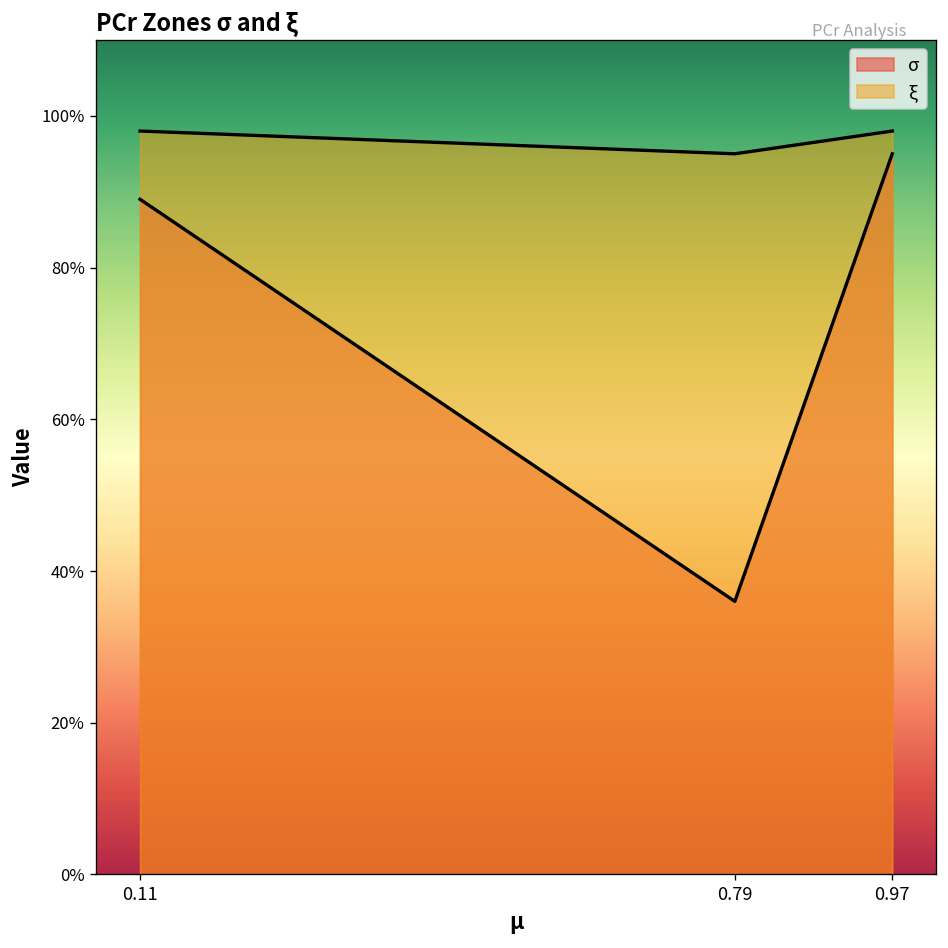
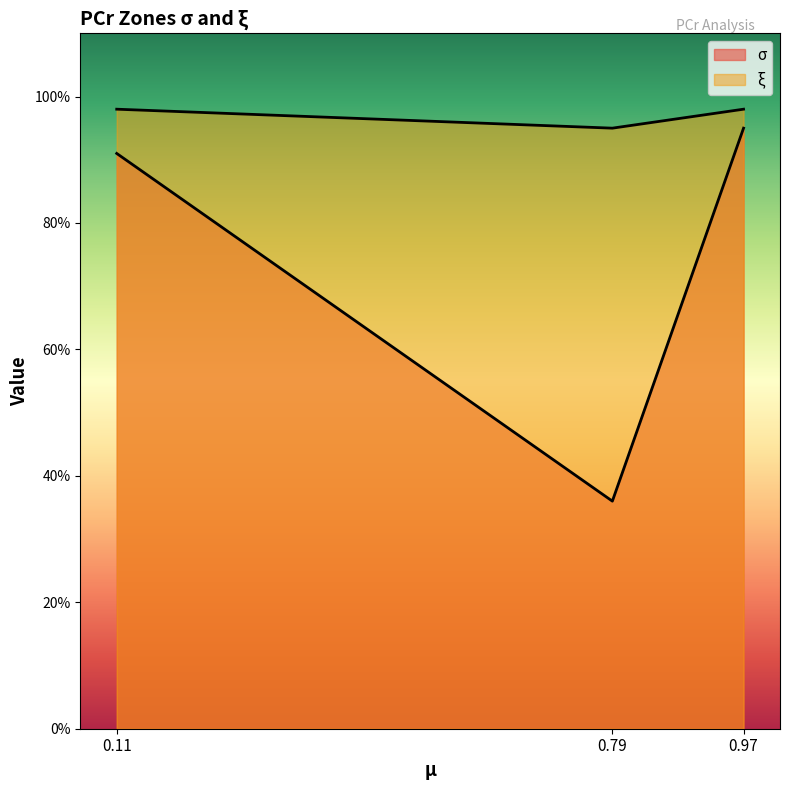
  {
    "σ": {
-     "0.11": "89%",
+     "0.11": "91%",
      "0.79": "36%",
      "0.97": "95%"
    },
    "ξ": {
      "0.11": "98%",
      "0.79": "95%",
      "0.97": "98%"
    }
  }
